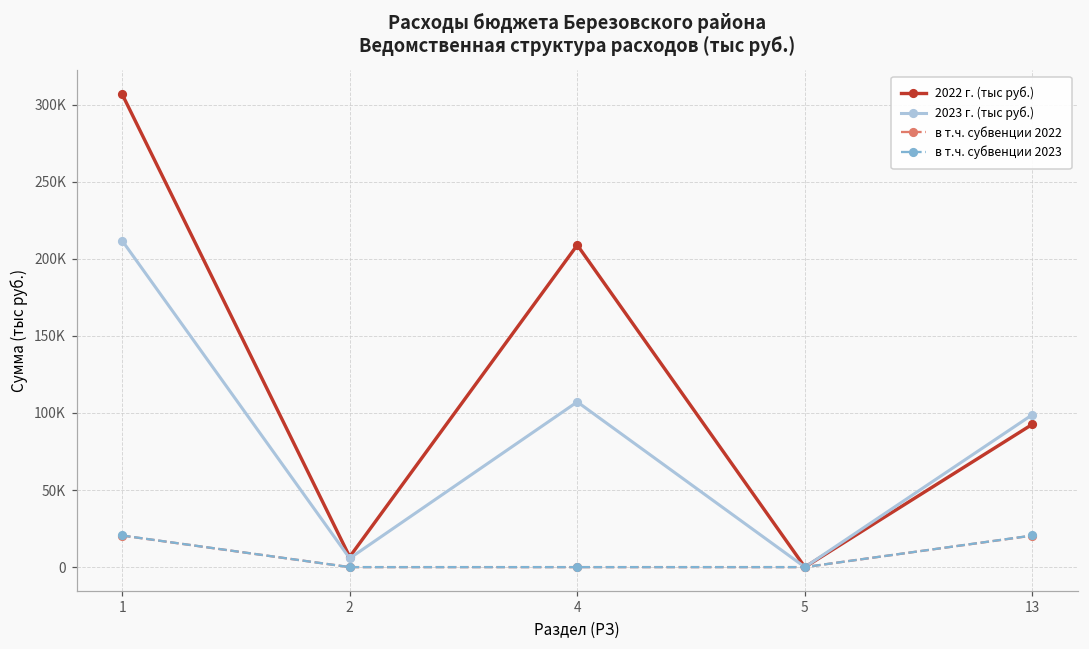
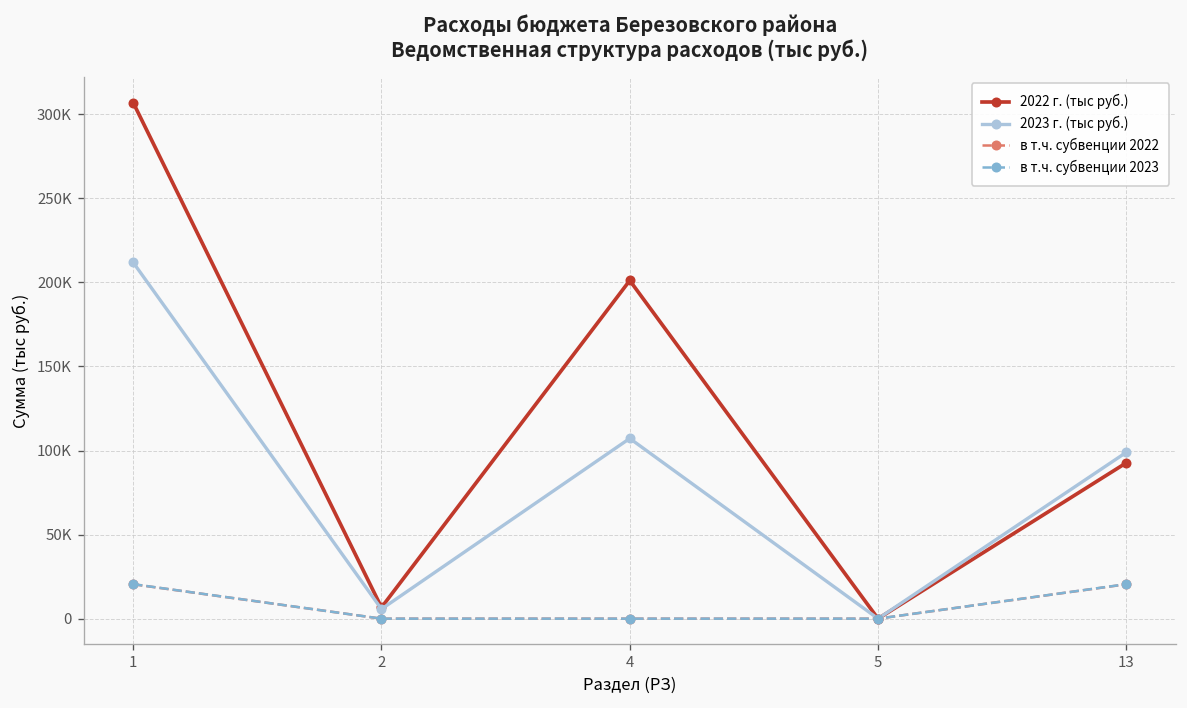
  {
    "2022 г. (тыс руб.)": {
      "1": 307000,
-     "4": 209000,
+     "4": 201000,
      "13": 93000
    }
  }
